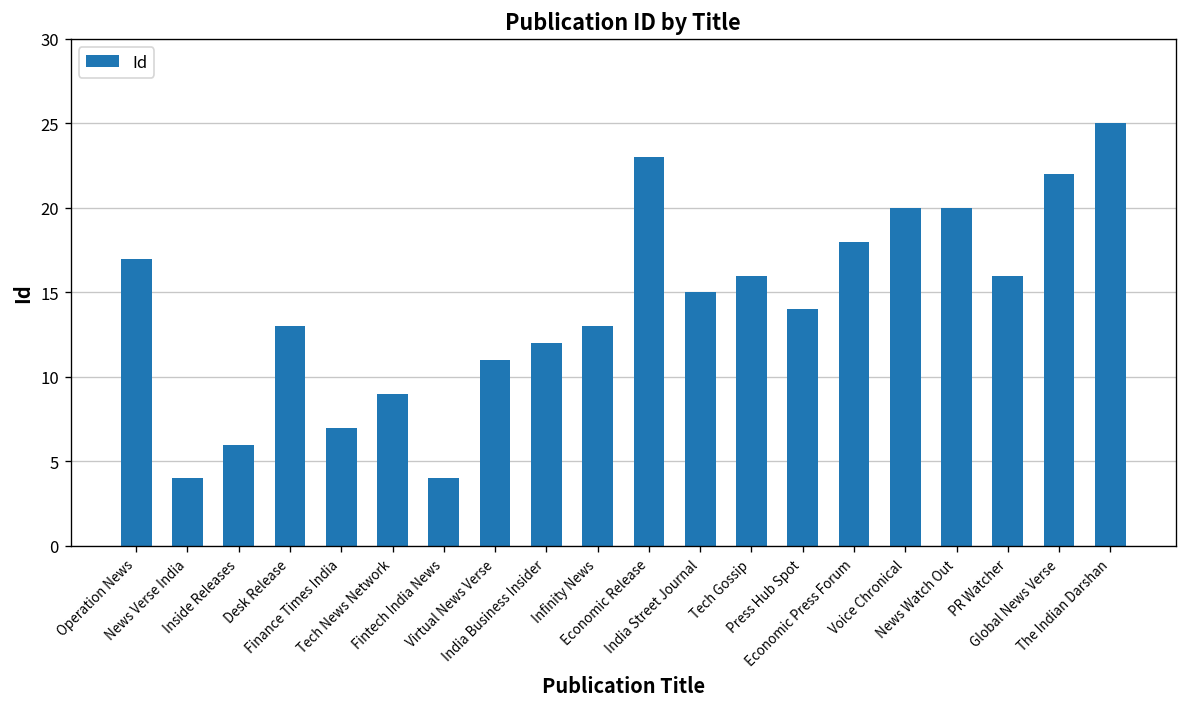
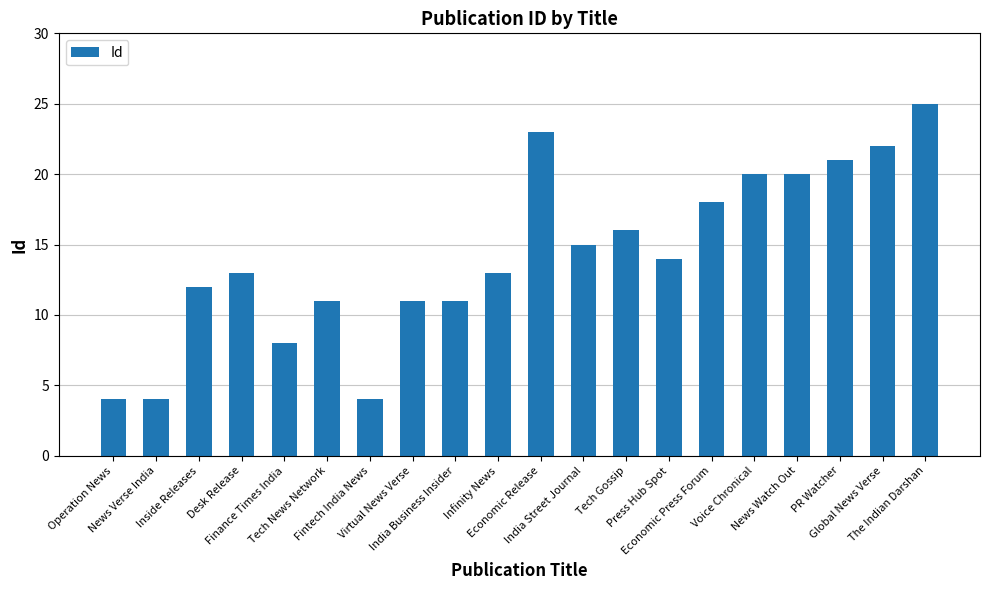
  {
-   "Operation News": 17,
+   "Operation News": 4,
    "News Verse India": 4,
-   "Inside Releases": 6,
+   "Inside Releases": 12,
    "Desk Release": 13,
-   "Finance Times India": 7,
-   "Tech News Network": 9,
+   "Finance Times India": 8,
+   "Tech News Network": 11,
    "Fintech India News": 4,
    "Virtual News Verse": 11,
-   "India Business Insider": 12,
+   "India Business Insider": 11,
    "Infinity News": 13,
    "Economic Release": 23,
    "India Street Journal": 15,
    "Tech Gossip": 16,
    "Press Hub Spot": 14,
    "Economic Press Forum": 18,
    "Voice Chronical": 20,
    "News Watch Out": 20,
-   "PR Watcher": 16,
+   "PR Watcher": 21,
    "Global News Verse": 22,
    "The Indian Darshan": 25
  }
